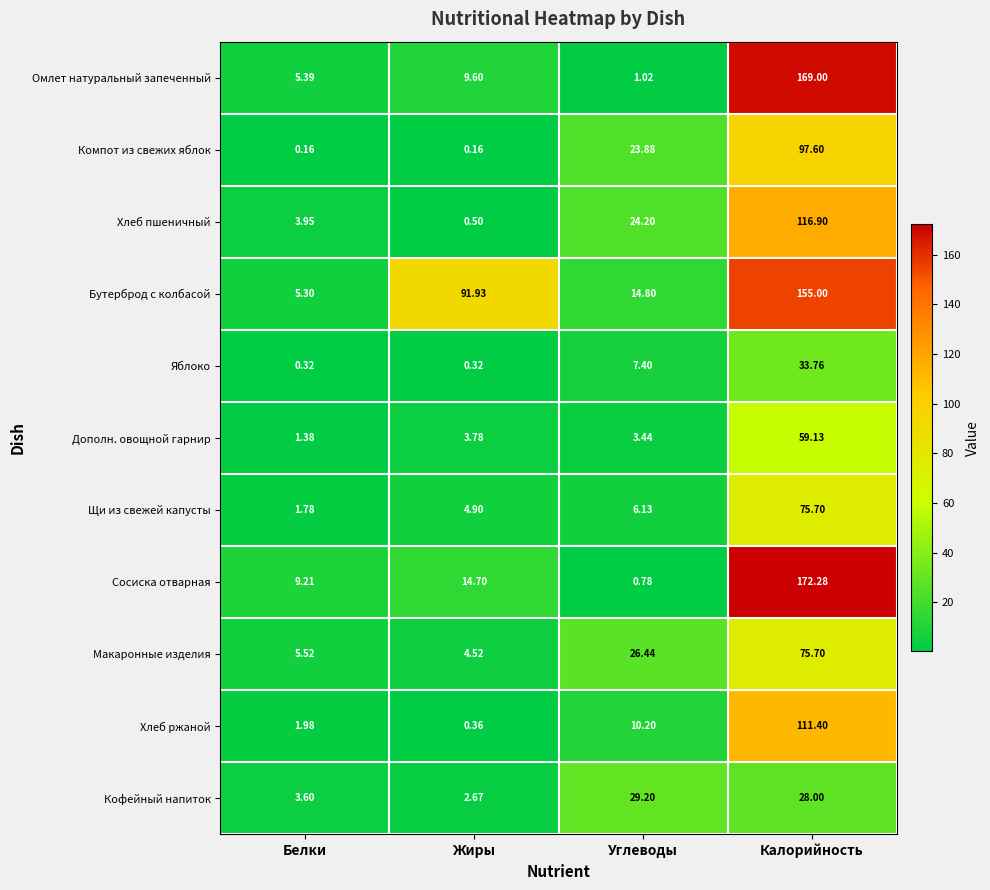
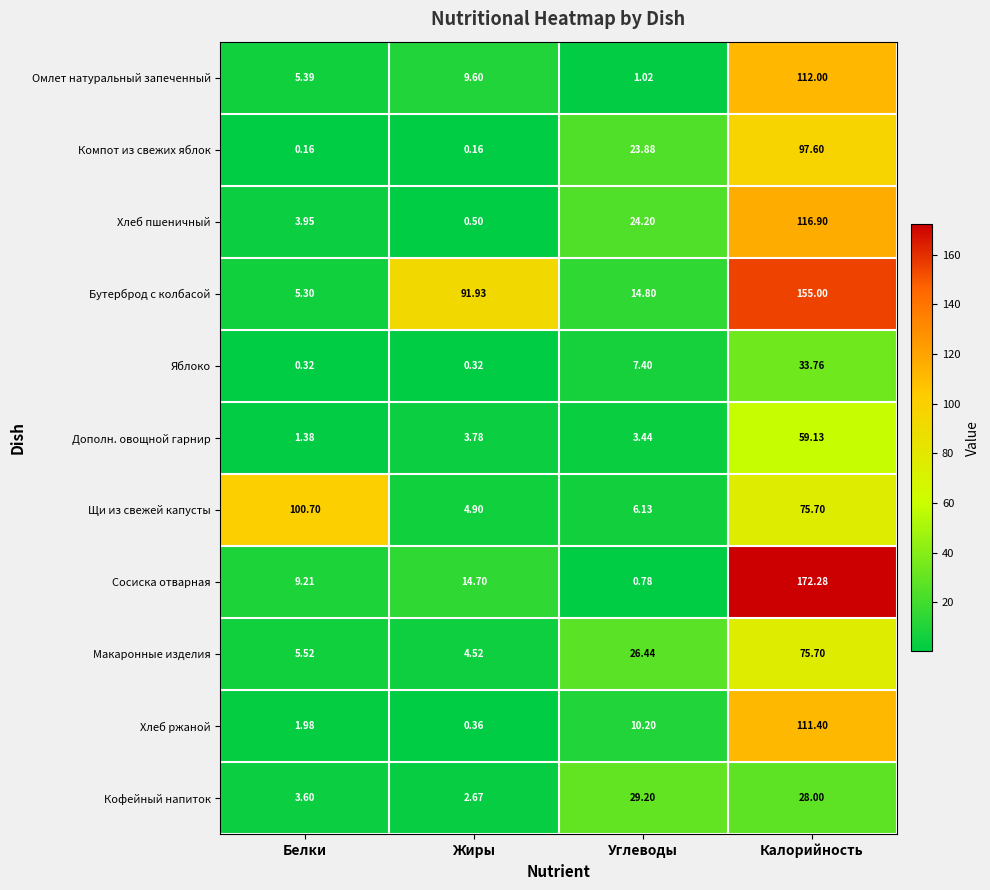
  {
    "Омлет натуральный запеченный": {
      "Белки": 5.39,
      "Жиры": 9.60,
      "Углеводы": 1.02,
-     "Калорийность": 169.00
+     "Калорийность": 112.00
    },
    "Компот из свежих яблок": {
      "Белки": 0.16,
      "Жиры": 0.16,
      "Углеводы": 23.88,
      "Калорийность": 97.60
    },
    "Хлеб пшеничный": {
      "Белки": 3.95,
      "Жиры": 0.50,
      "Углеводы": 24.20,
      "Калорийность": 116.90
    },
    "Бутерброд с колбасой": {
      "Белки": 5.30,
      "Жиры": 91.93,
      "Углеводы": 14.80,
      "Калорийность": 155.00
    },
    "Яблоко": {
      "Белки": 0.32,
      "Жиры": 0.32,
      "Углеводы": 7.40,
      "Калорийность": 33.76
    },
    "Дополн. овощной гарнир": {
      "Белки": 1.38,
      "Жиры": 3.78,
      "Углеводы": 3.44,
      "Калорийность": 59.13
    },
    "Щи из свежей капусты": {
-     "Белки": 1.78,
+     "Белки": 100.70,
      "Жиры": 4.90,
      "Углеводы": 6.13,
      "Калорийность": 75.70
    },
    "Сосиска отварная": {
      "Белки": 9.21,
      "Жиры": 14.70,
      "Углеводы": 0.78,
      "Калорийность": 172.28
    },
    "Макаронные изделия": {
      "Белки": 5.52,
      "Жиры": 4.52,
      "Углеводы": 26.44,
      "Калорийность": 75.70
    },
    "Хлеб ржаной": {
      "Белки": 1.98,
      "Жиры": 0.36,
      "Углеводы": 10.20,
      "Калорийность": 111.40
    },
    "Кофейный напиток": {
      "Белки": 3.60,
      "Жиры": 2.67,
      "Углеводы": 29.20,
      "Калорийность": 28.00
    }
  }
